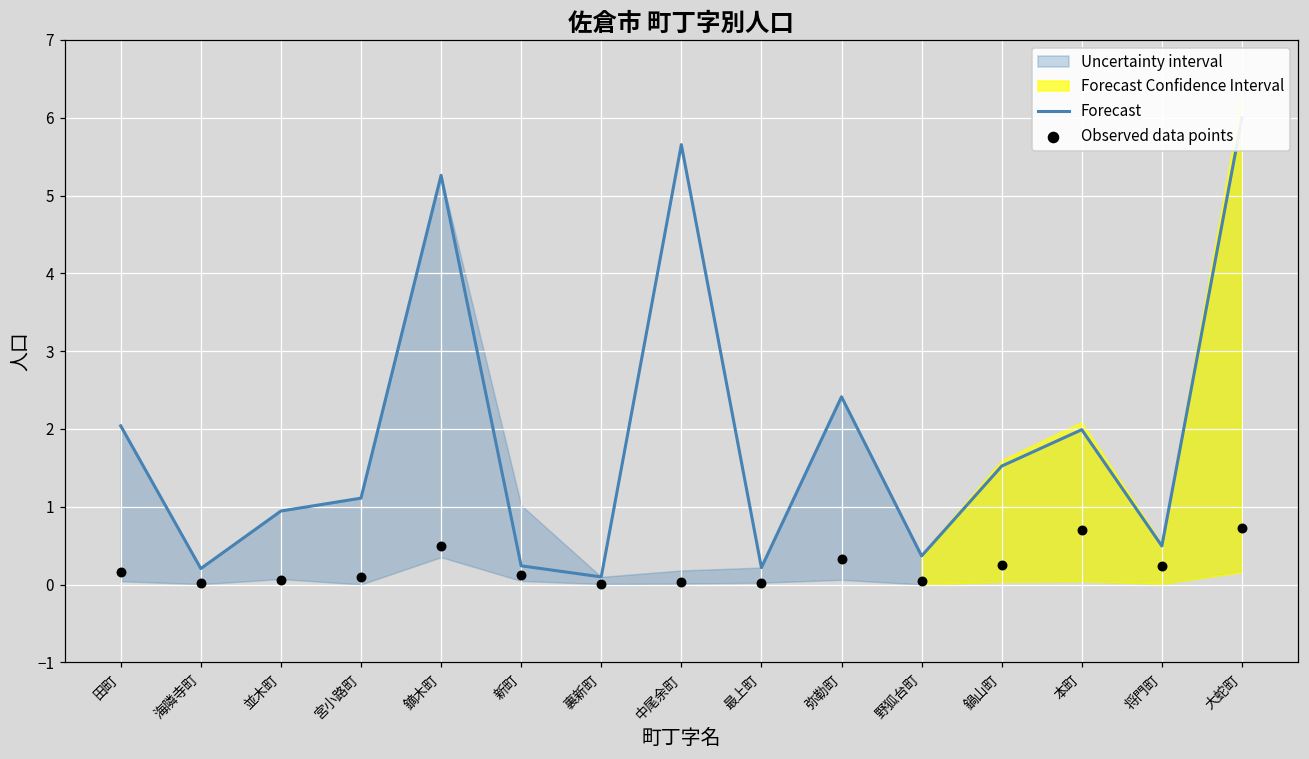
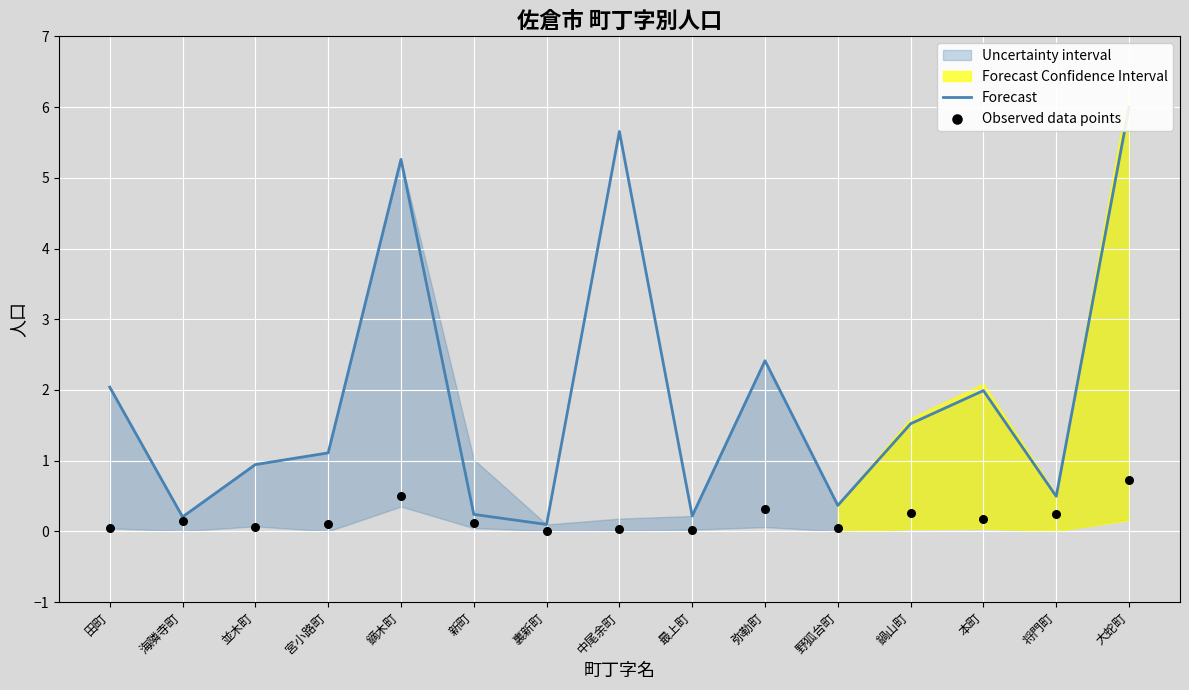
  {
    "Observed data points": {
-     "田町": 0.2,
-     "海隣寺町": 0.0,
-     "本町": 0.7
+     "田町": 0.0,
+     "海隣寺町": 0.1,
+     "本町": 0.2
    }
  }
